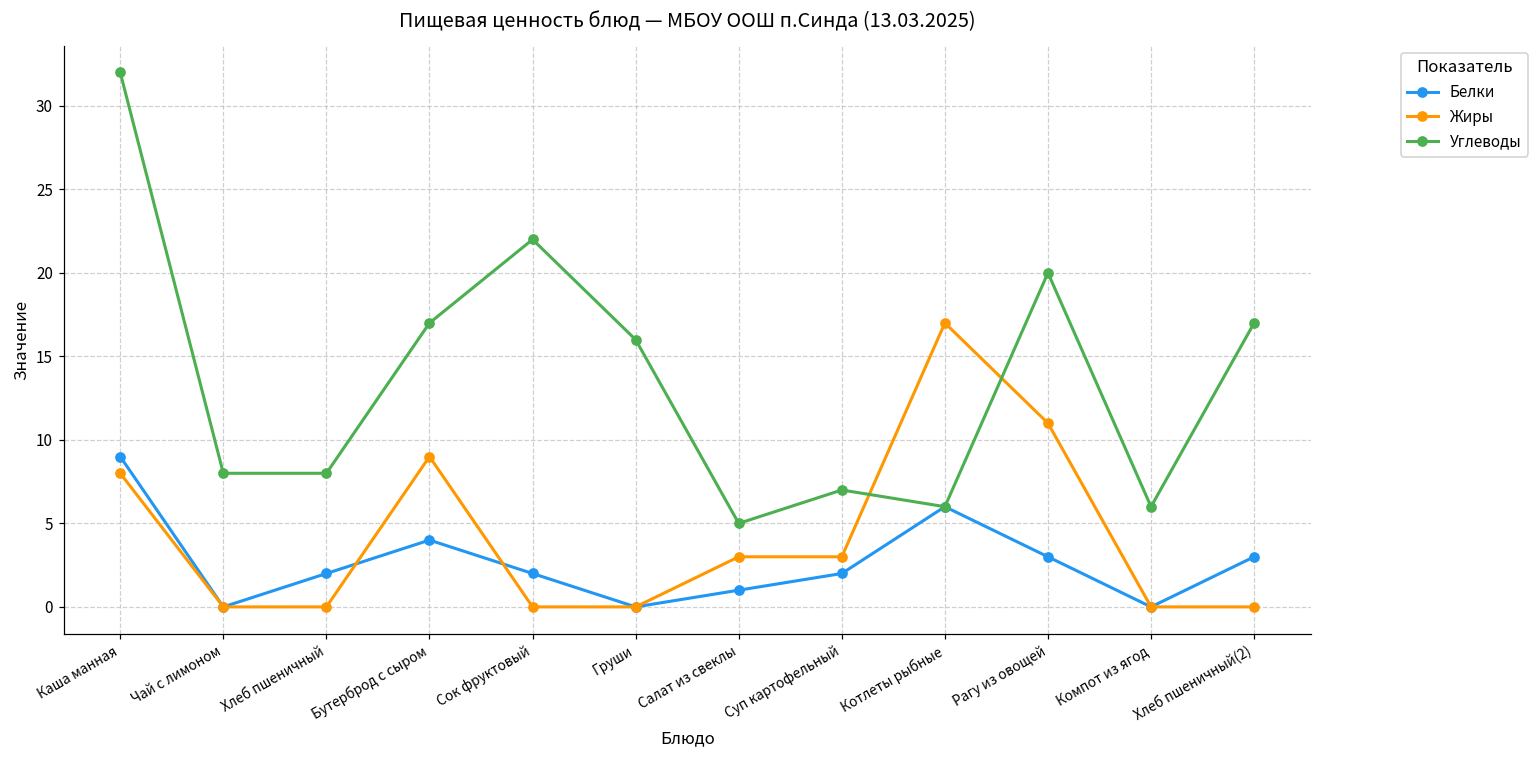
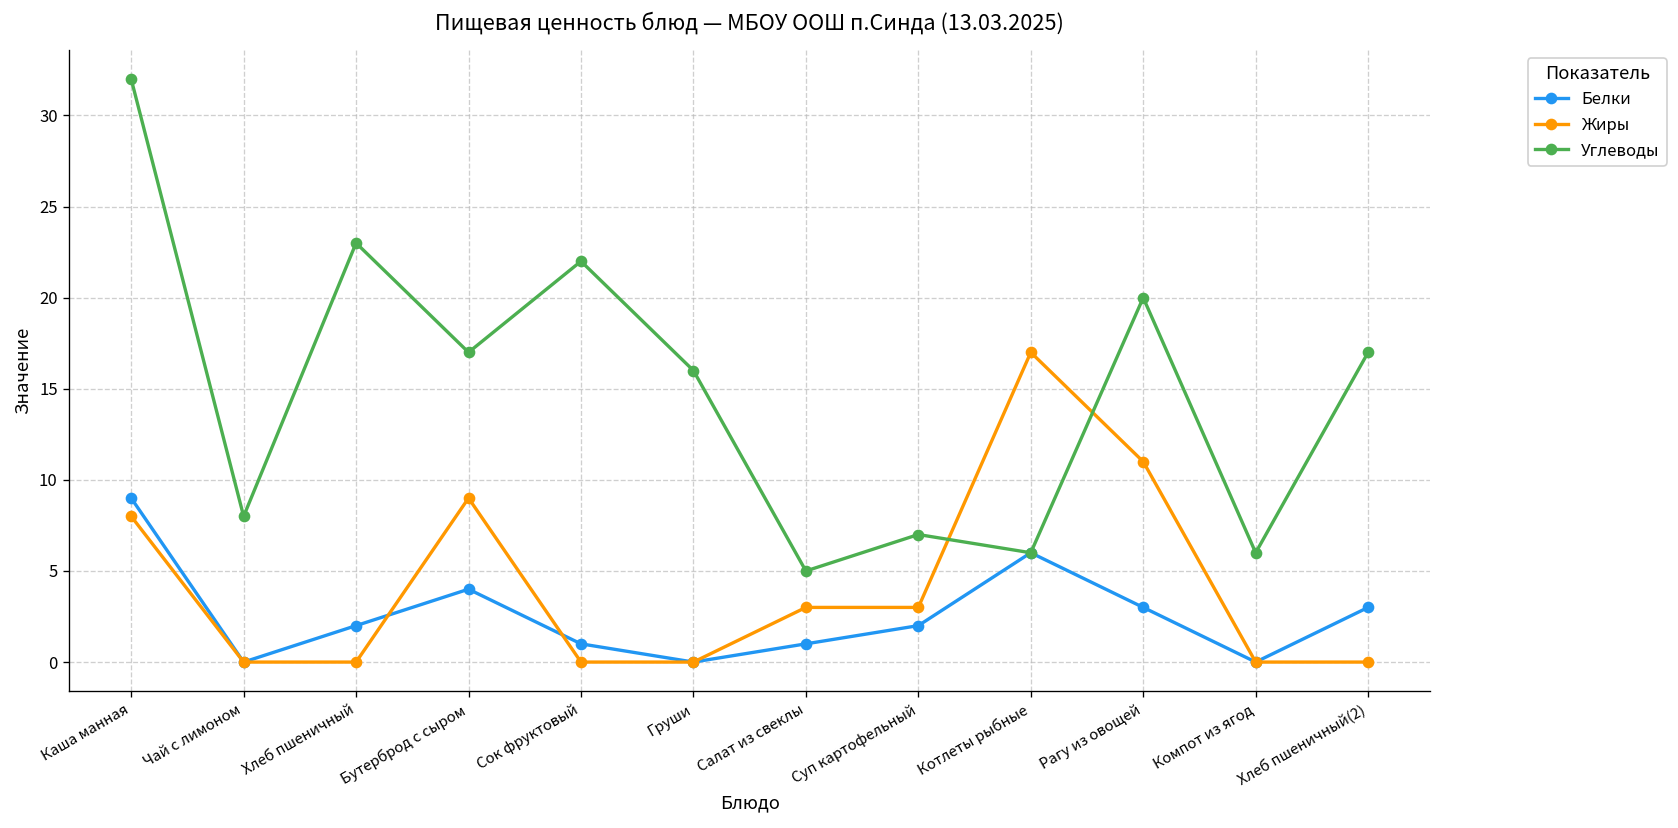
  {
    "Белки": {
      "Каша манная": 9,
      "Хлеб пшеничный": 2,
      "Бутерброд с сыром": 4,
-     "Сок фруктовый": 2,
+     "Сок фруктовый": 1,
      "Салат из свеклы": 1,
      "Суп картофельный": 2,
      "Рагу из овощей": 3,
      "Хлеб пшеничный(2)": 3
    },
    "Жиры": {
      "Каша манная": 8,
      "Хлеб пшеничный": 0,
      "Бутерброд с сыром": 9,
      "Сок фруктовый": 0,
      "Салат из свеклы": 3,
      "Суп картофельный": 3,
      "Котлеты рыбные": 17,
      "Рагу из овощей": 11,
      "Хлеб пшеничный(2)": 0
    },
    "Углеводы": {
      "Каша манная": 32,
      "Чай с лимоном": 8,
-     "Хлеб пшеничный": 8,
+     "Хлеб пшеничный": 23,
      "Бутерброд с сыром": 17,
      "Сок фруктовый": 22,
      "Груши": 16,
      "Салат из свеклы": 5,
      "Суп картофельный": 7,
      "Рагу из овощей": 20,
      "Компот из ягод": 6,
      "Хлеб пшеничный(2)": 17
    }
  }
